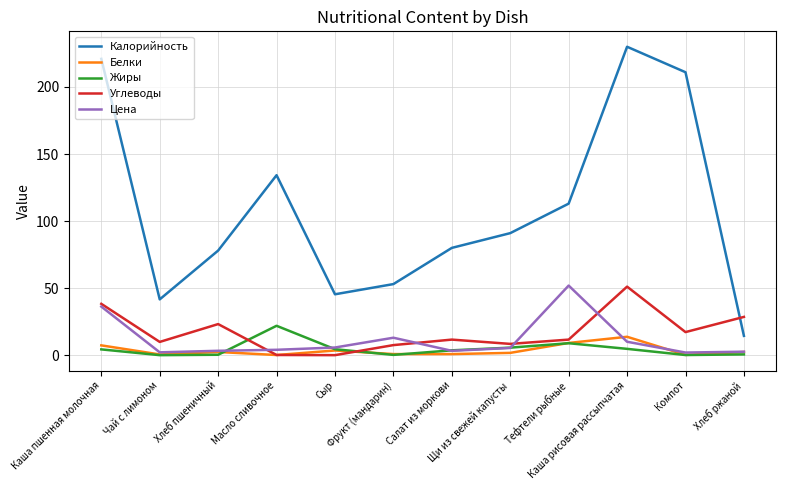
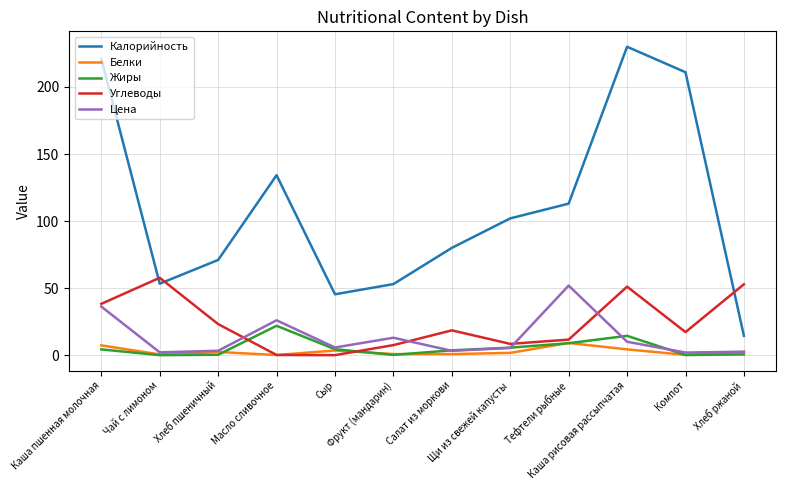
  {
    "Калорийность": {
-     "Чай с лимоном": 42,
-     "Хлеб пшеничный": 78,
+     "Чай с лимоном": 53,
+     "Хлеб пшеничный": 71,
      "Масло сливочное": 134,
      "Сыр": 45,
      "Фрукт (мандарин)": 53,
      "Салат из моркови": 80,
-     "Щи из свежей капусты": 91,
+     "Щи из свежей капусты": 102,
      "Тефтели рыбные": 113,
      "Каша рисовая рассыпчатая": 230,
      "Компот": 211,
      "Хлеб ржаной": 14
    },
    "Белки": {
      "Каша пшенная молочная": 7,
      "Салат из моркови": 1,
      "Щи из свежей капусты": 2,
-     "Каша рисовая рассыпчатая": 14
+     "Каша рисовая рассыпчатая": 4
    },
    "Жиры": {
      "Каша пшенная молочная": 4,
      "Хлеб пшеничный": 0,
      "Масло сливочное": 22,
-     "Каша рисовая рассыпчатая": 5
+     "Каша рисовая рассыпчатая": 14
    },
    "Углеводы": {
      "Каша пшенная молочная": 38,
-     "Чай с лимоном": 10,
+     "Чай с лимоном": 58,
      "Хлеб пшеничный": 23,
      "Сыр": 0,
      "Фрукт (мандарин)": 8,
-     "Салат из моркови": 12,
+     "Салат из моркови": 19,
      "Щи из свежей капусты": 8,
      "Тефтели рыбные": 12,
      "Каша рисовая рассыпчатая": 51,
      "Компот": 17,
-     "Хлеб ржаной": 29
+     "Хлеб ржаной": 53
    },
    "Цена": {
      "Каша пшенная молочная": 36,
-     "Масло сливочное": 4,
+     "Масло сливочное": 26,
      "Фрукт (мандарин)": 13,
      "Тефтели рыбные": 52,
      "Каша рисовая рассыпчатая": 10
    }
  }
